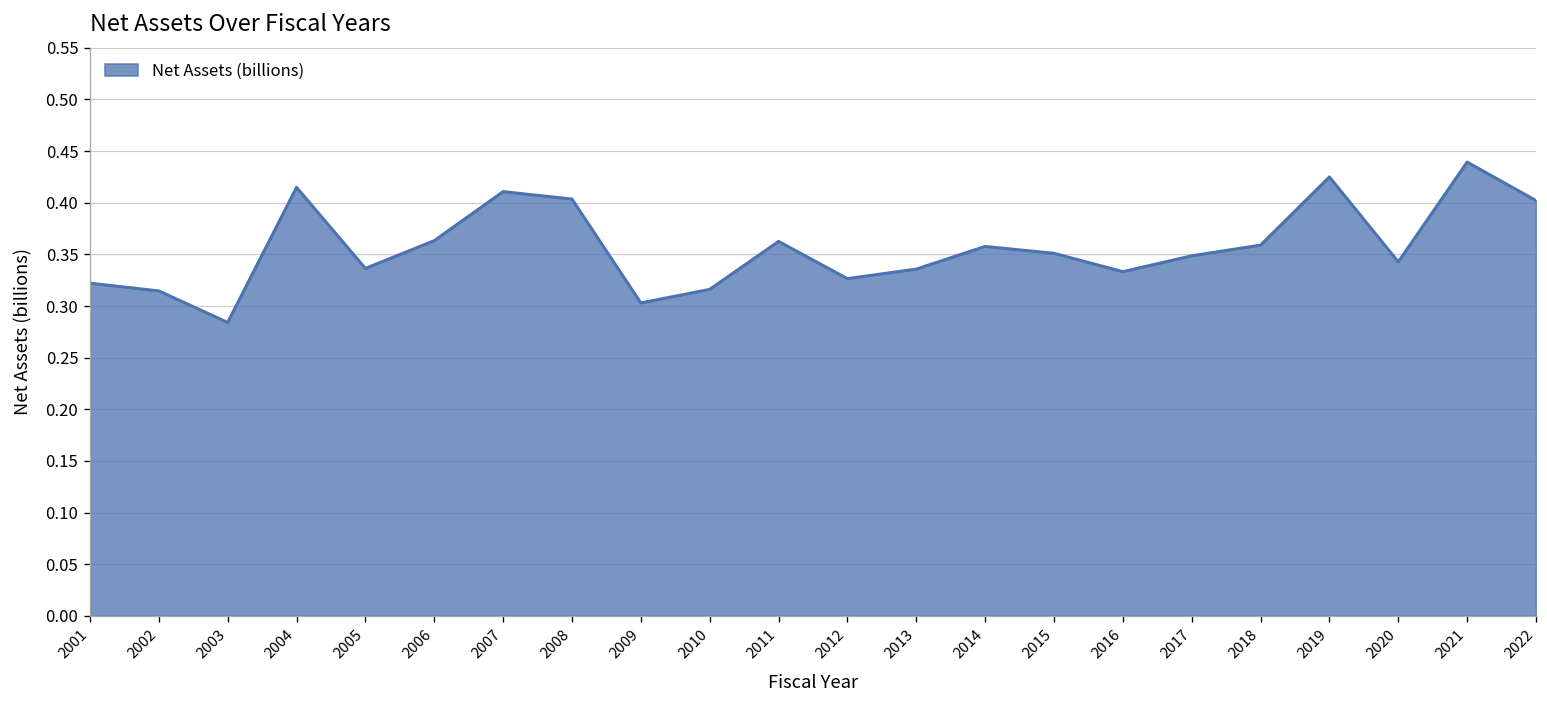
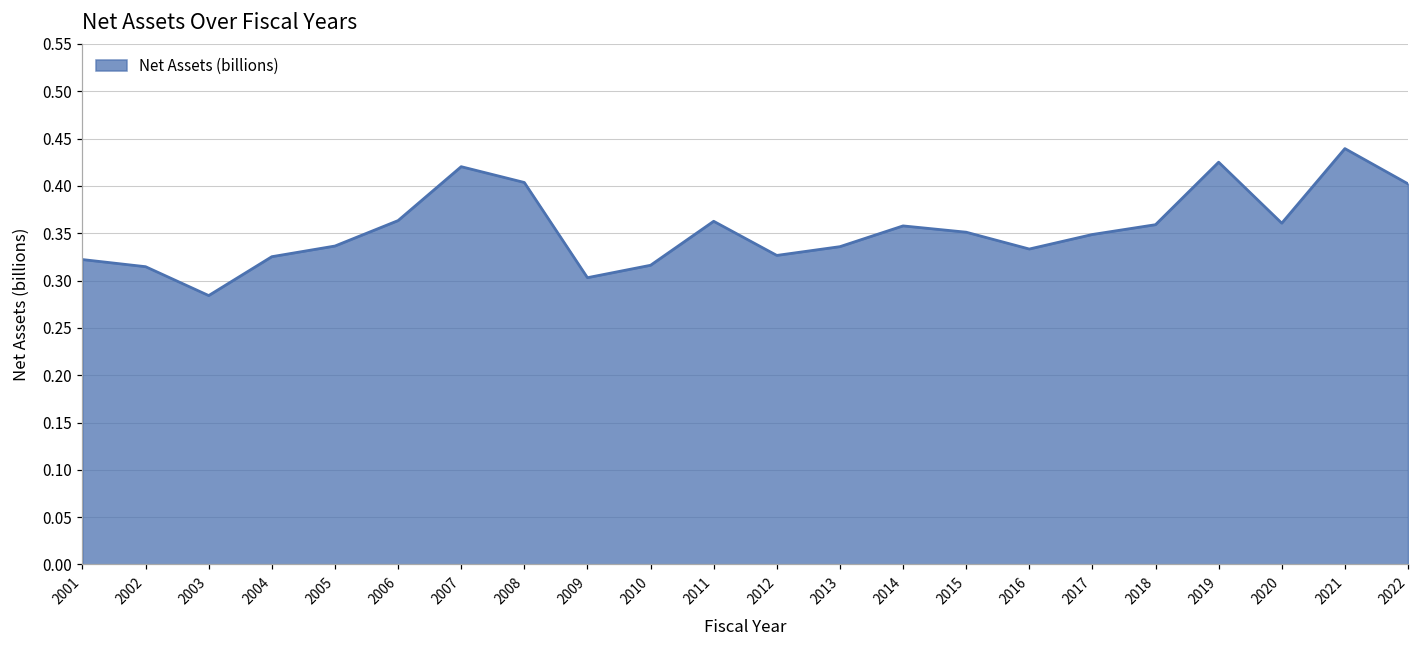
  {
    "2001": 0.32,
    "2002": 0.31,
    "2003": 0.28,
-   "2004": 0.41,
+   "2004": 0.33,
    "2005": 0.34,
    "2006": 0.36,
-   "2007": 0.41,
+   "2007": 0.42,
    "2008": 0.40,
    "2009": 0.30,
    "2010": 0.32,
    "2011": 0.36,
    "2012": 0.33,
    "2013": 0.34,
    "2014": 0.36,
    "2015": 0.35,
    "2016": 0.33,
    "2017": 0.35,
    "2018": 0.36,
    "2019": 0.43,
-   "2020": 0.34,
+   "2020": 0.36,
    "2021": 0.44,
    "2022": 0.40
  }
